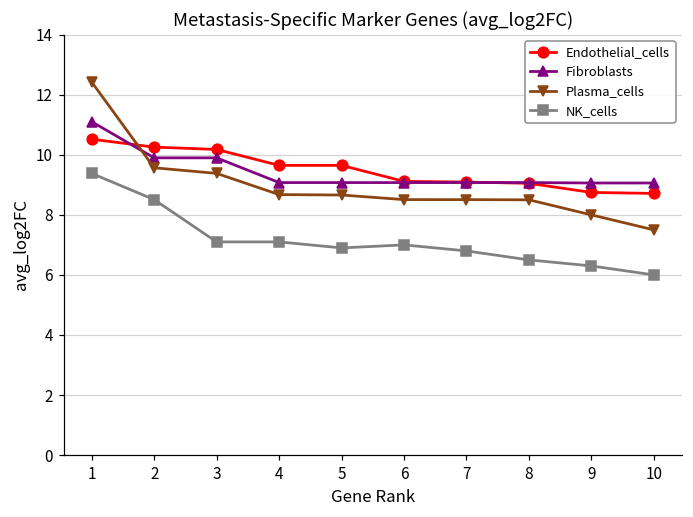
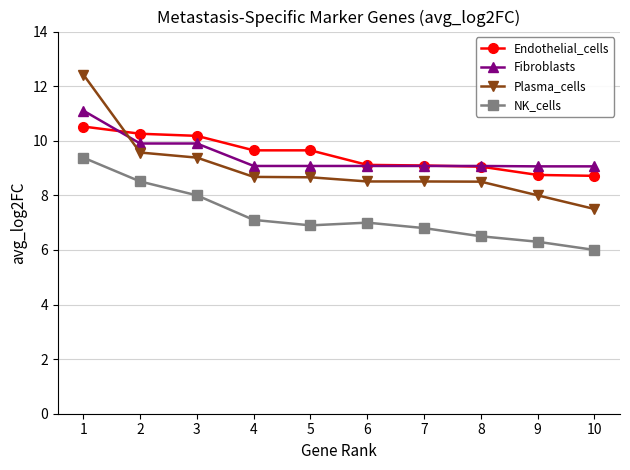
  {
    "Endothelial_cells": {
      "1": 10.5,
      "2": 10.3,
      "3": 10.2,
      "4": 9.6,
      "5": 9.6,
      "9": 8.7,
      "10": 8.7
    },
    "Fibroblasts": {
      "1": 11.1,
      "2": 9.9,
      "3": 9.9,
      "4": 9.1,
      "5": 9.1,
      "9": 9.1,
      "10": 9.1
    },
    "Plasma_cells": {
      "1": 12.4,
      "2": 9.6,
      "3": 9.4,
      "4": 8.7,
      "5": 8.7,
      "6": 8.5,
      "7": 8.5,
      "8": 8.5,
      "9": 8.0,
      "10": 7.5
    },
    "NK_cells": {
      "1": 9.4,
      "2": 8.5,
-     "3": 7.1,
+     "3": 8.0,
      "4": 7.1,
      "5": 6.9,
      "6": 7.0,
      "7": 6.8,
      "8": 6.5,
      "9": 6.3,
      "10": 6.0
    }
  }
